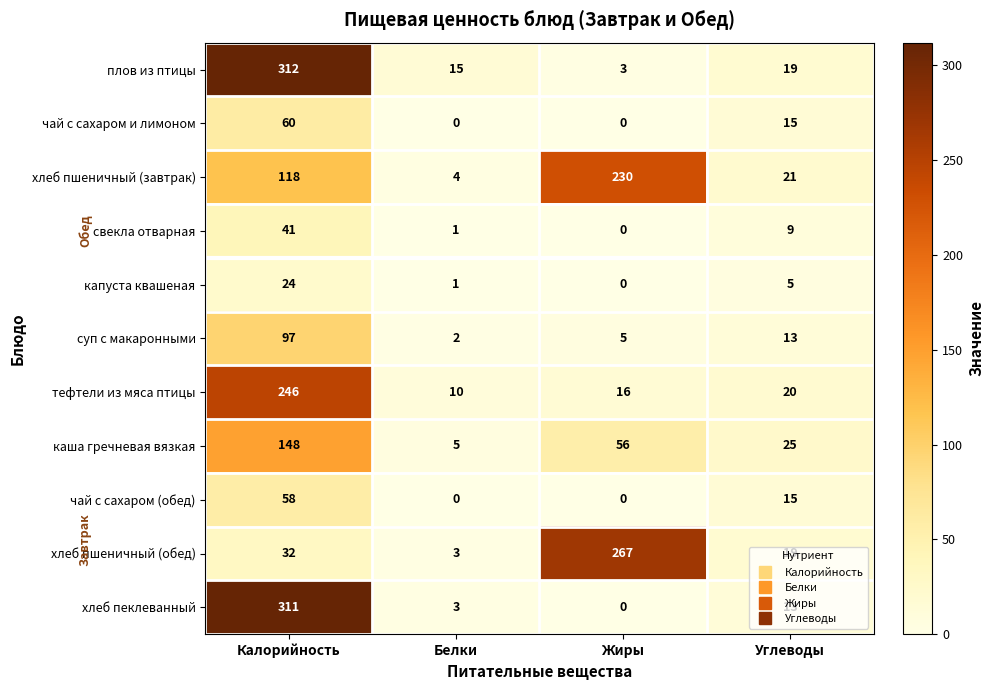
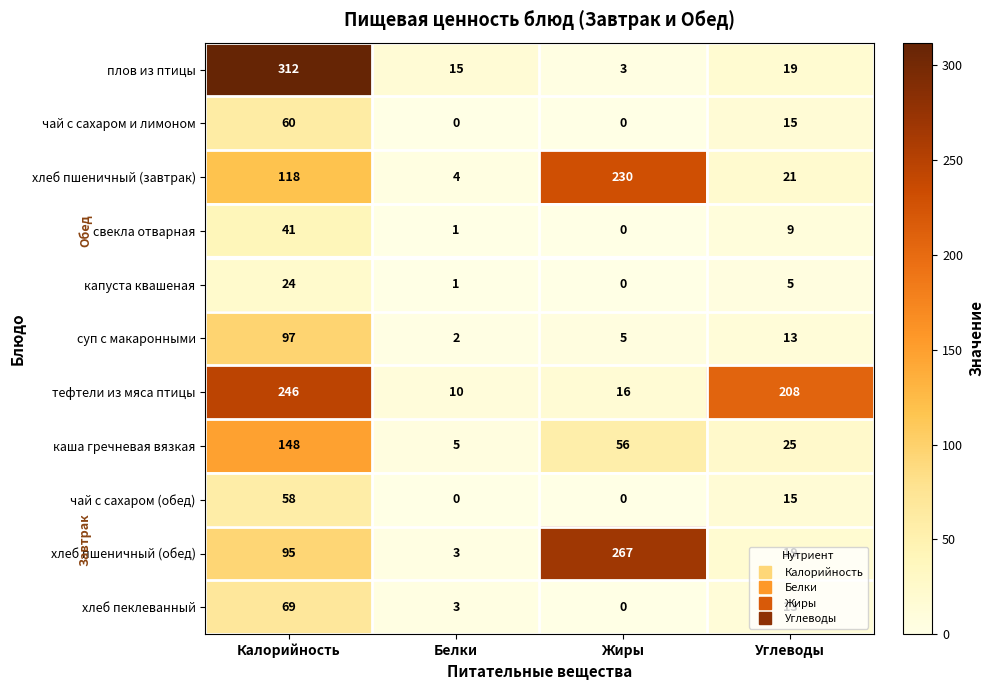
  {
    "плов из птицы": {
      "Калорийность": 312,
      "Белки": 15,
      "Жиры": 3,
      "Углеводы": 19
    },
    "чай с сахаром и лимоном": {
      "Калорийность": 60,
      "Белки": 0,
      "Жиры": 0,
      "Углеводы": 15
    },
    "хлеб пшеничный (завтрак)": {
      "Калорийность": 118,
      "Белки": 4,
      "Жиры": 230,
      "Углеводы": 21
    },
    "свекла отварная": {
      "Калорийность": 41,
      "Белки": 1,
      "Жиры": 0,
      "Углеводы": 9
    },
    "капуста квашеная": {
      "Калорийность": 24,
      "Белки": 1,
      "Жиры": 0,
      "Углеводы": 5
    },
    "суп с макаронными": {
      "Калорийность": 97,
      "Белки": 2,
      "Жиры": 5,
      "Углеводы": 13
    },
    "тефтели из мяса птицы": {
      "Калорийность": 246,
      "Белки": 10,
      "Жиры": 16,
-     "Углеводы": 20
+     "Углеводы": 208
    },
    "каша гречневая вязкая": {
      "Калорийность": 148,
      "Белки": 5,
      "Жиры": 56,
      "Углеводы": 25
    },
    "чай с сахаром (обед)": {
      "Калорийность": 58,
      "Белки": 0,
      "Жиры": 0,
      "Углеводы": 15
    },
    "хлеб пшеничный (обед)": {
-     "Калорийность": 32,
+     "Калорийность": 95,
      "Белки": 3,
      "Жиры": 267
    },
    "хлеб пеклеванный": {
-     "Калорийность": 311,
+     "Калорийность": 69,
      "Белки": 3,
      "Жиры": 0
    }
  }
